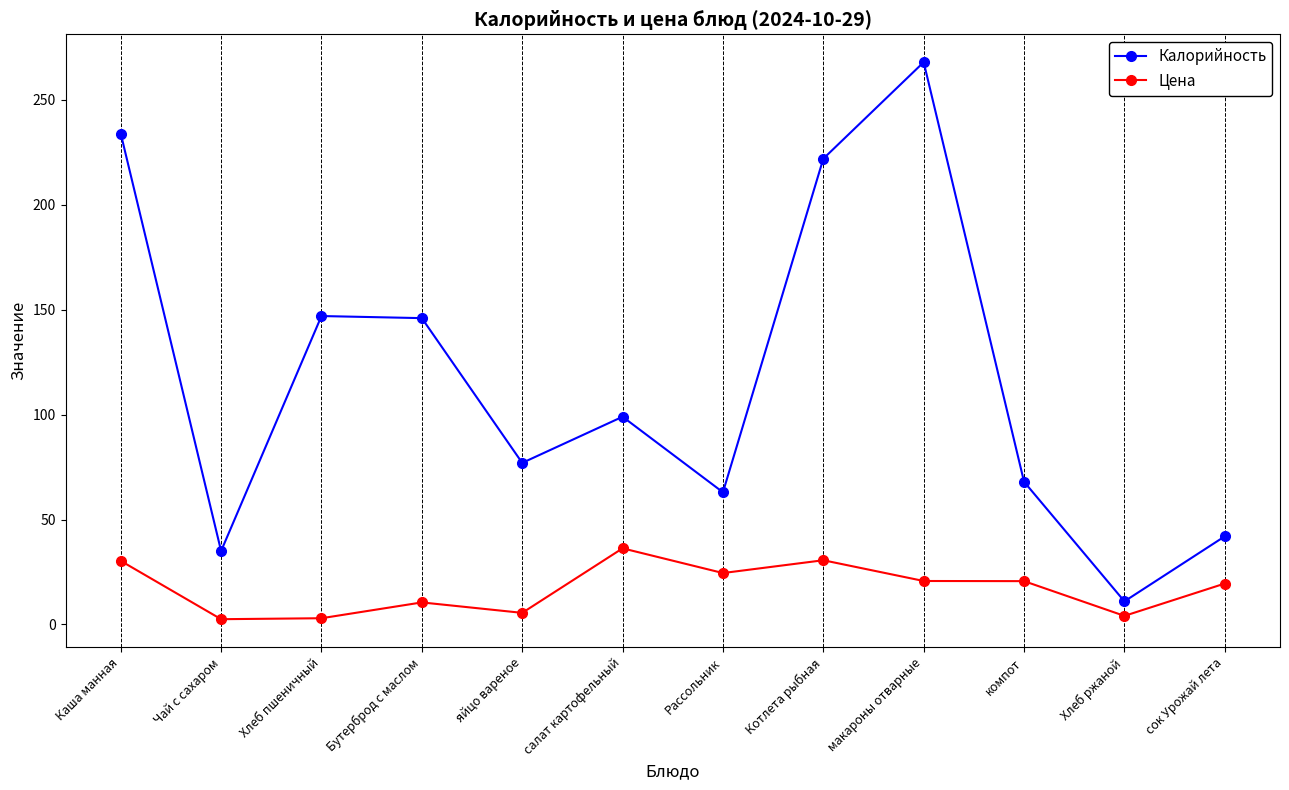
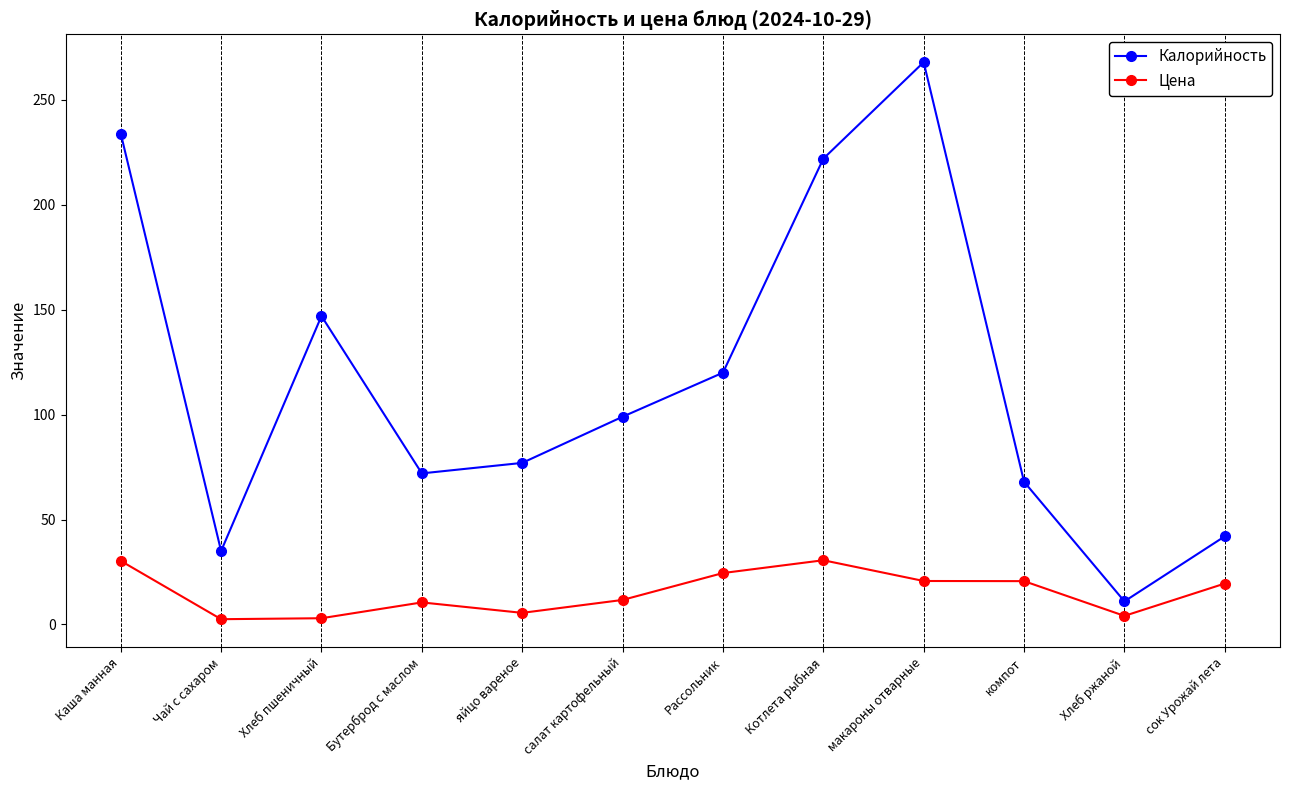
  {
    "Калорийность": {
      "Каша манная": 234,
      "Чай с сахаром": 35,
      "Хлеб пшеничный": 147,
-     "Бутерброд с маслом": 146,
+     "Бутерброд с маслом": 72,
      "яйцо вареное": 77,
      "салат картофельный": 99,
-     "Рассольник": 63,
+     "Рассольник": 120,
      "Котлета рыбная": 222,
      "макароны отварные": 268,
      "компот": 68,
      "Хлеб ржаной": 11,
      "сок Урожай лета": 42
    },
    "Цена": {
      "Каша манная": 30,
      "Чай с сахаром": 3,
      "Хлеб пшеничный": 3,
      "Бутерброд с маслом": 11,
      "яйцо вареное": 6,
-     "салат картофельный": 36,
+     "салат картофельный": 12,
      "Рассольник": 25,
      "Котлета рыбная": 31,
      "макароны отварные": 21,
      "компот": 21,
      "Хлеб ржаной": 4,
      "сок Урожай лета": 20
    }
  }
